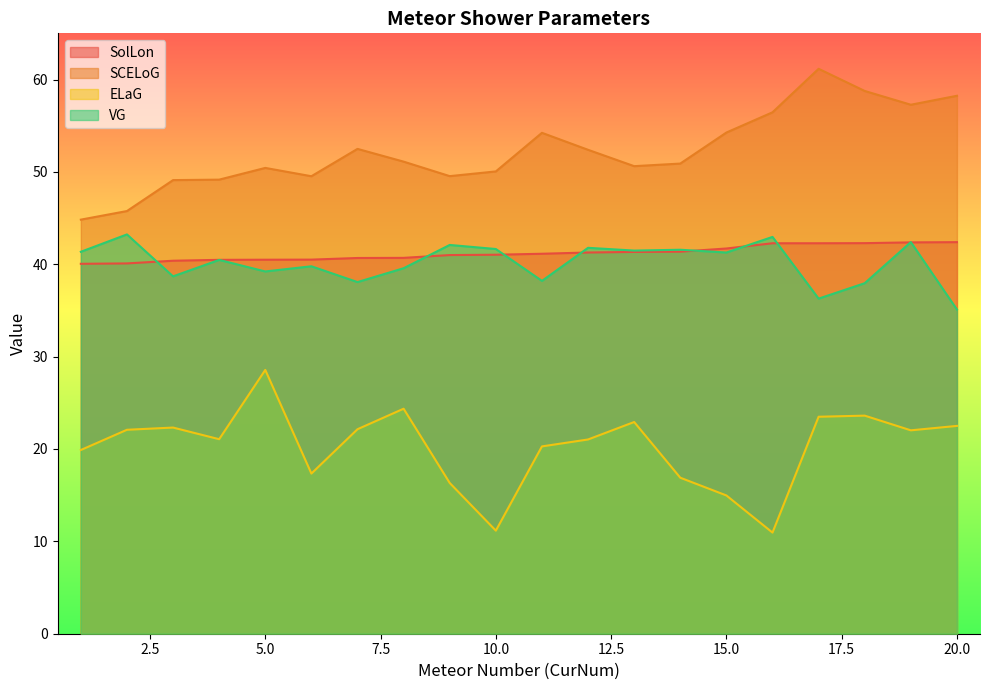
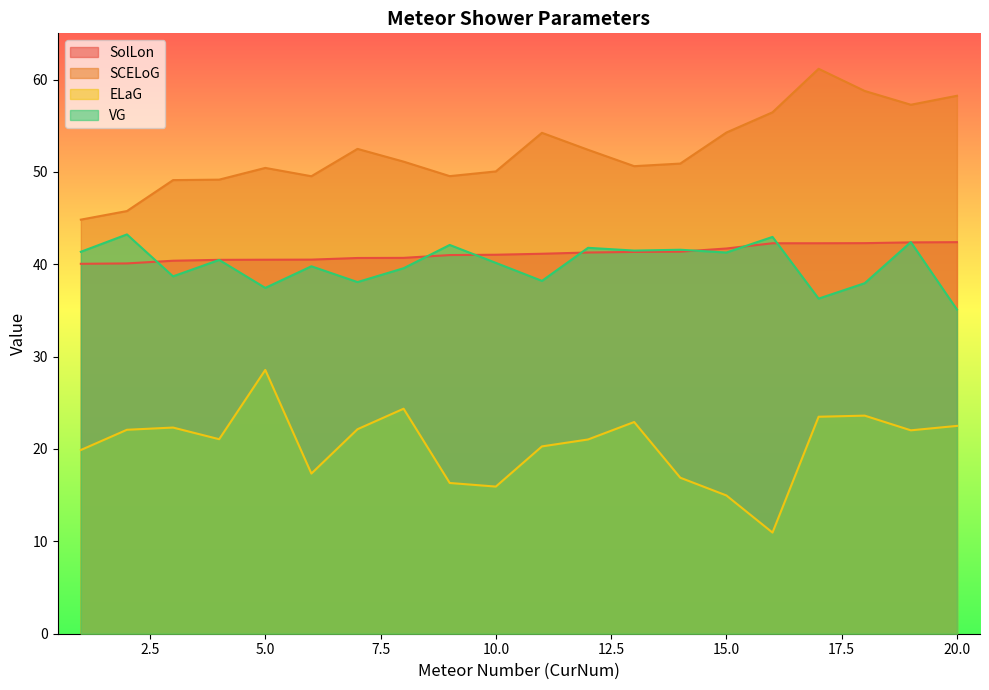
  {
    "ELaG": {
      "5.0": 29,
-     "10.0": 11,
+     "10.0": 16,
      "15.0": 15,
      "20.0": 23
    },
    "VG": {
-     "5.0": 39,
-     "10.0": 42,
+     "5.0": 37,
+     "10.0": 40,
      "15.0": 41,
      "20.0": 35
    }
  }
